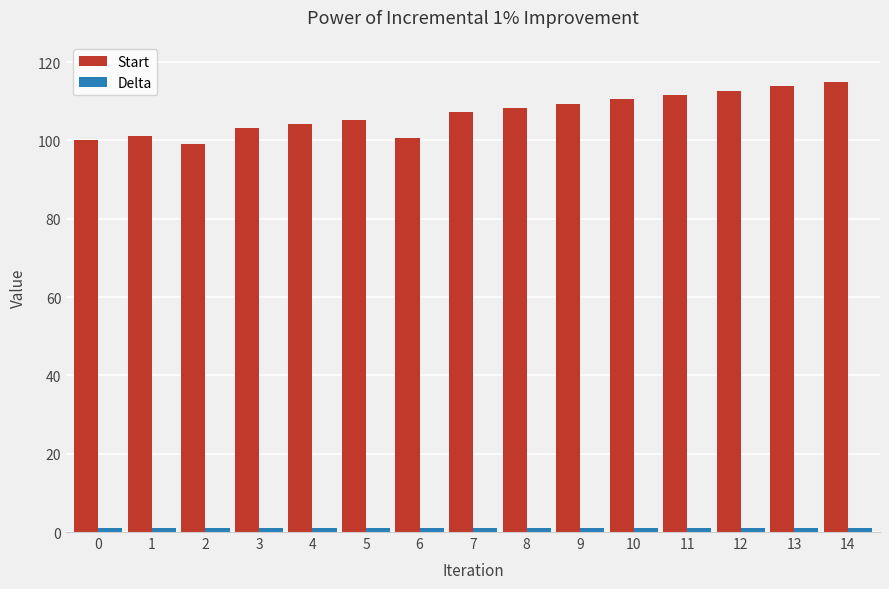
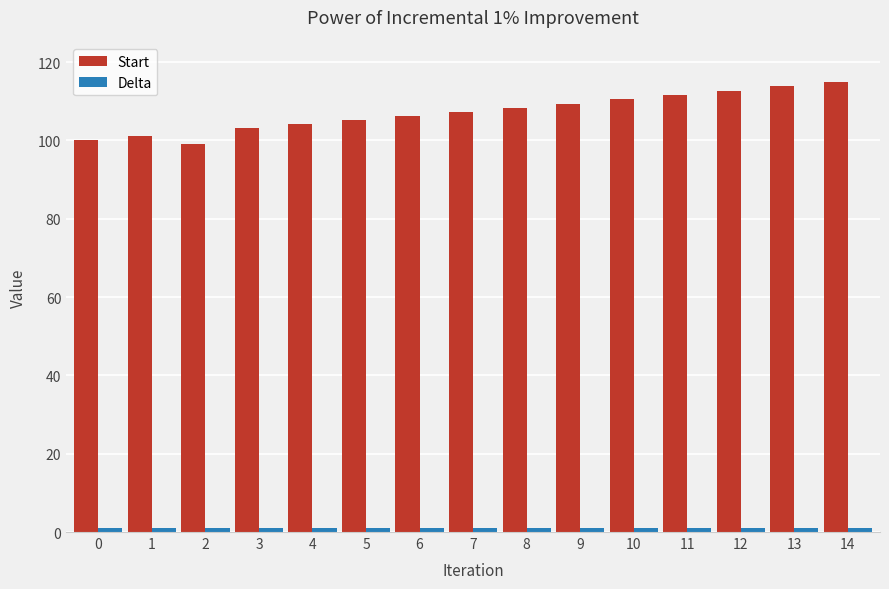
  {
    "Start": {
      "0": 100,
      "1": 101,
      "2": 99,
      "3": 103,
      "4": 104,
      "5": 105,
-     "6": 101,
+     "6": 106,
      "7": 107,
      "8": 108,
      "9": 109,
      "10": 110,
      "11": 112,
      "12": 113,
      "13": 114,
      "14": 115
    },
    "Delta": {
      "0": 1,
      "1": 1,
      "2": 1,
      "3": 1,
      "4": 1,
      "5": 1,
      "6": 1,
      "7": 1,
      "8": 1,
      "9": 1,
      "10": 1,
      "11": 1,
      "12": 1,
      "13": 1,
      "14": 1
    }
  }
